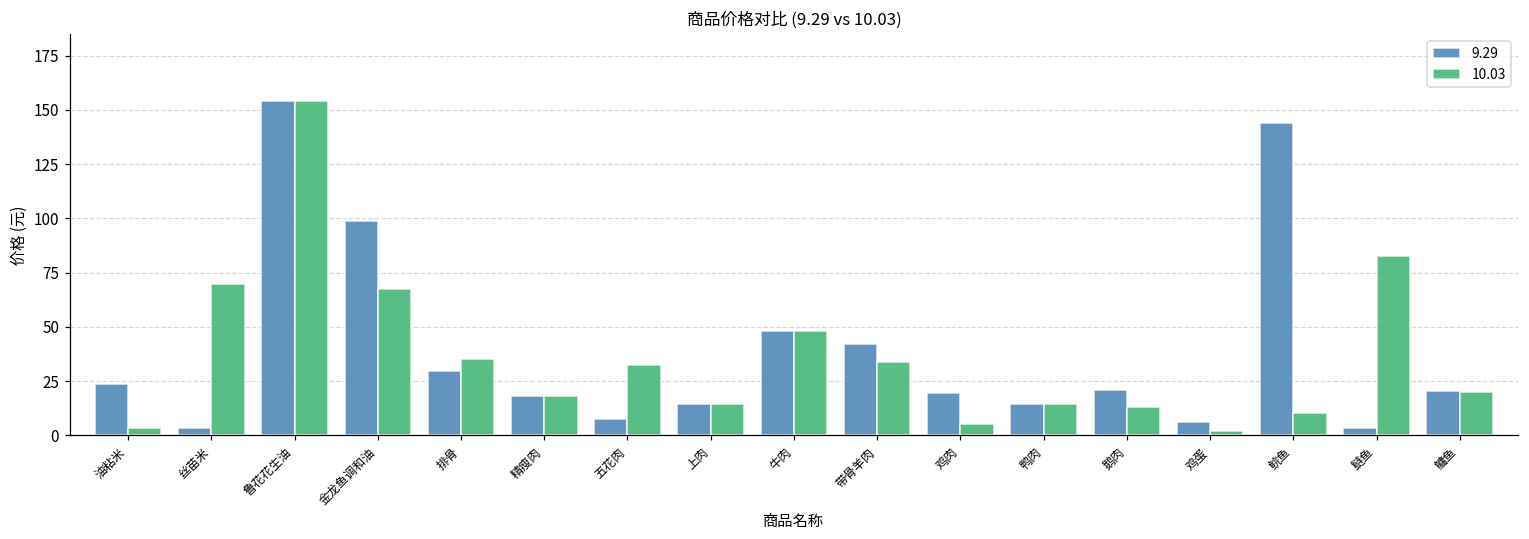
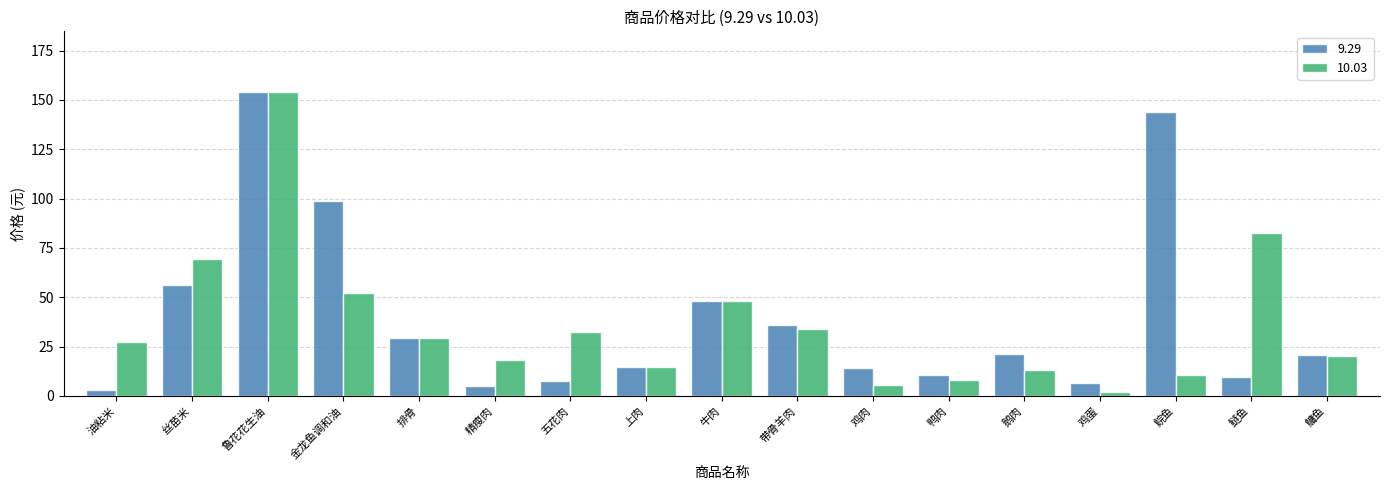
  {
    "9.29": {
-     "油粘米": 24,
-     "丝苗米": 3,
+     "油粘米": 3,
+     "丝苗米": 56,
      "鲁花花生油": 154,
      "金龙鱼调和油": 99,
      "排骨": 30,
-     "精瘦肉": 18,
+     "精瘦肉": 5,
      "五花肉": 8,
      "上肉": 15,
      "牛肉": 48,
-     "带骨羊肉": 42,
-     "鸡肉": 20,
-     "鸭肉": 15,
+     "带骨羊肉": 36,
+     "鸡肉": 14,
+     "鸭肉": 10,
      "鹅肉": 21,
      "鸡蛋": 6,
      "鲩鱼": 144,
-     "鲢鱼": 4,
+     "鲢鱼": 10,
      "鳙鱼": 21
    },
    "10.03": {
-     "油粘米": 3,
+     "油粘米": 27,
      "丝苗米": 70,
      "鲁花花生油": 154,
-     "金龙鱼调和油": 68,
-     "排骨": 35,
+     "金龙鱼调和油": 52,
+     "排骨": 30,
      "精瘦肉": 18,
      "五花肉": 33,
      "上肉": 15,
      "牛肉": 48,
      "带骨羊肉": 34,
      "鸡肉": 5,
-     "鸭肉": 15,
+     "鸭肉": 8,
      "鹅肉": 13,
      "鸡蛋": 2,
      "鲩鱼": 11,
      "鲢鱼": 83,
      "鳙鱼": 20
    }
  }
